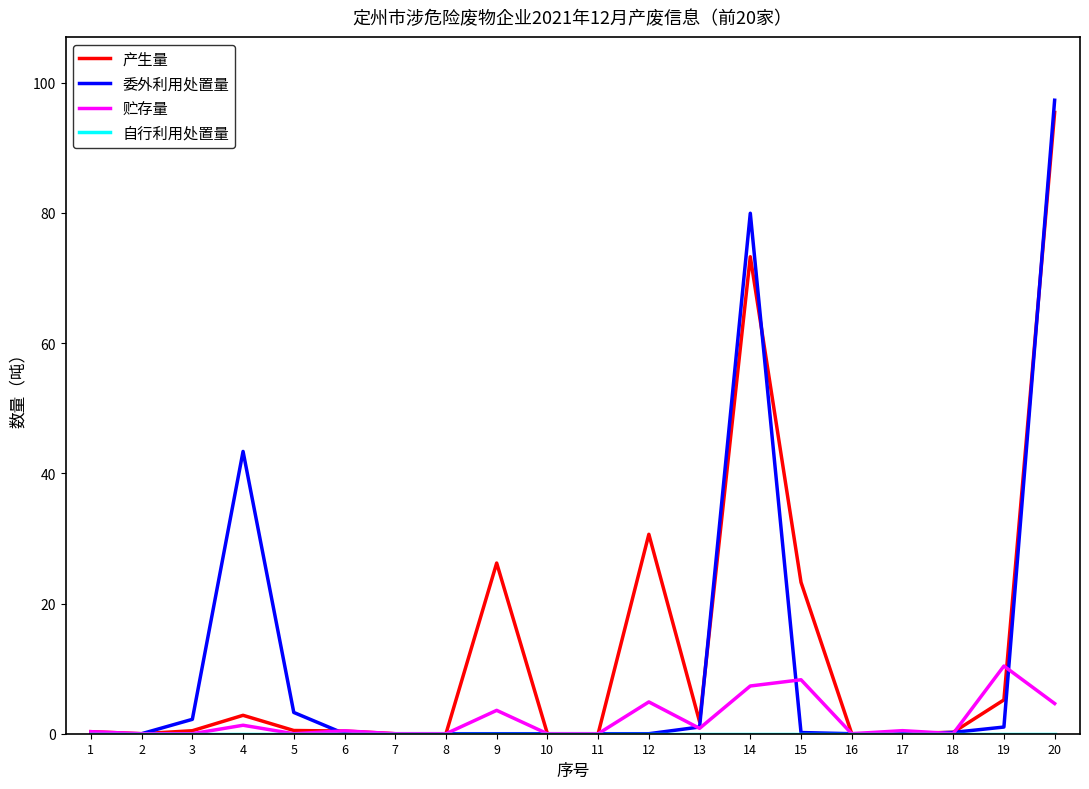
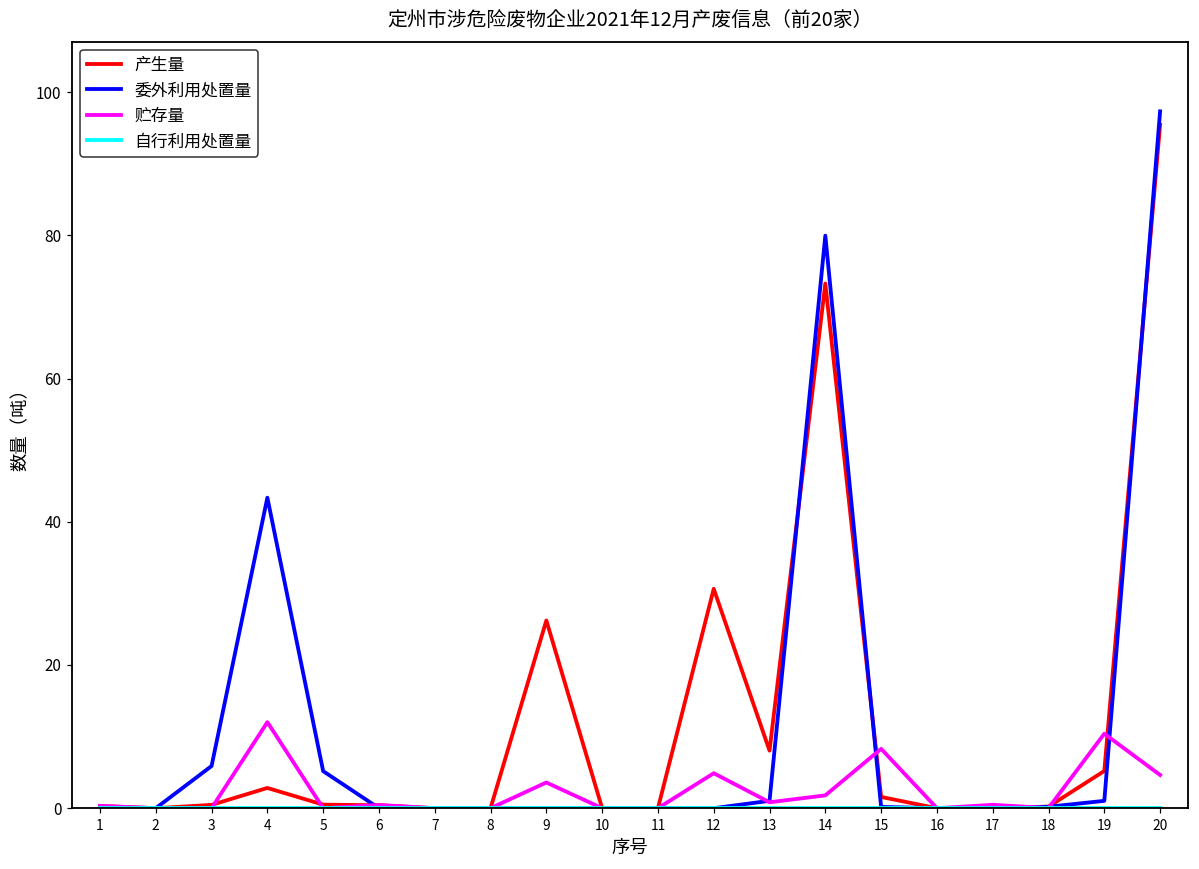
  {
    "产生量": {
      "3": 0,
      "4": 3,
      "5": 0,
      "9": 26,
      "12": 31,
-     "13": 2,
+     "13": 8,
      "14": 73,
-     "15": 23,
+     "15": 2,
      "19": 5,
      "20": 95
    },
    "委外利用处置量": {
-     "3": 2,
+     "3": 6,
      "4": 43,
-     "5": 3,
+     "5": 5,
      "14": 80,
      "19": 1,
      "20": 97
    },
    "贮存量": {
-     "4": 1,
+     "4": 12,
      "9": 4,
      "12": 5,
-     "14": 7,
+     "14": 2,
      "15": 8,
      "17": 0,
      "19": 10,
      "20": 5
    },
    "自行利用处置量": {
      "4": 0,
      "13": 0,
      "14": 0,
      "19": 0,
      "20": 0
    }
  }
